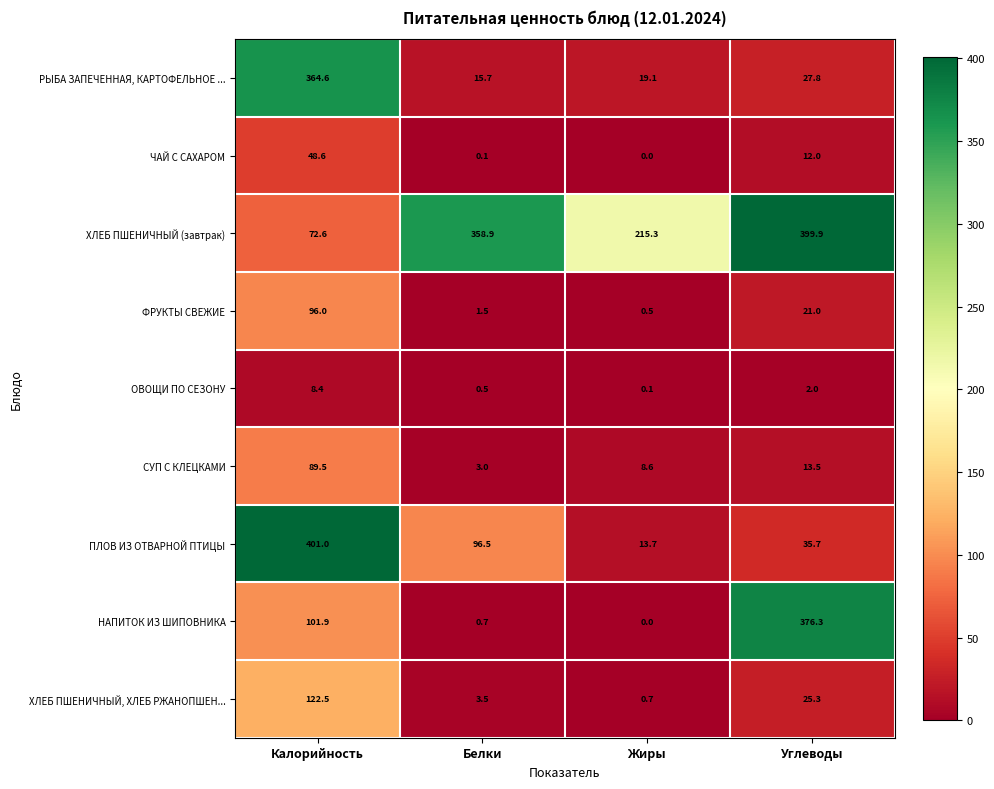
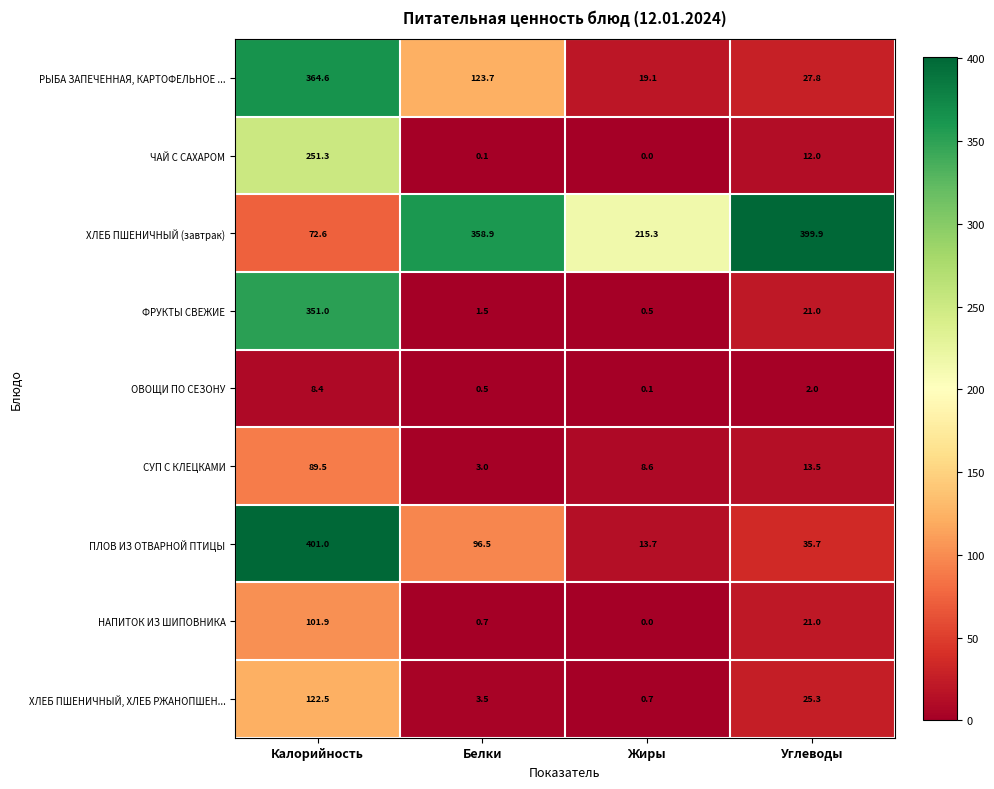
  {
    "РЫБА ЗАПЕЧЕННАЯ, КАРТОФЕЛЬНОЕ ...": {
      "Калорийность": 364.6,
-     "Белки": 15.7,
+     "Белки": 123.7,
      "Жиры": 19.1,
      "Углеводы": 27.8
    },
    "ЧАЙ С САХАРОМ": {
-     "Калорийность": 48.6,
+     "Калорийность": 251.3,
      "Белки": 0.1,
      "Жиры": 0.0,
      "Углеводы": 12.0
    },
    "ХЛЕБ ПШЕНИЧНЫЙ (завтрак)": {
      "Калорийность": 72.6,
      "Белки": 358.9,
      "Жиры": 215.3,
      "Углеводы": 399.9
    },
    "ФРУКТЫ СВЕЖИЕ": {
-     "Калорийность": 96.0,
+     "Калорийность": 351.0,
      "Белки": 1.5,
      "Жиры": 0.5,
      "Углеводы": 21.0
    },
    "ОВОЩИ ПО СЕЗОНУ": {
      "Калорийность": 8.4,
      "Белки": 0.5,
      "Жиры": 0.1,
      "Углеводы": 2.0
    },
    "СУП С КЛЕЦКАМИ": {
      "Калорийность": 89.5,
      "Белки": 3.0,
      "Жиры": 8.6,
      "Углеводы": 13.5
    },
    "ПЛОВ ИЗ ОТВАРНОЙ ПТИЦЫ": {
      "Калорийность": 401.0,
      "Белки": 96.5,
      "Жиры": 13.7,
      "Углеводы": 35.7
    },
    "НАПИТОК ИЗ ШИПОВНИКА": {
      "Калорийность": 101.9,
      "Белки": 0.7,
      "Жиры": 0.0,
-     "Углеводы": 376.3
+     "Углеводы": 21.0
    },
    "ХЛЕБ ПШЕНИЧНЫЙ, ХЛЕБ РЖАНОПШЕН...": {
      "Калорийность": 122.5,
      "Белки": 3.5,
      "Жиры": 0.7,
      "Углеводы": 25.3
    }
  }
